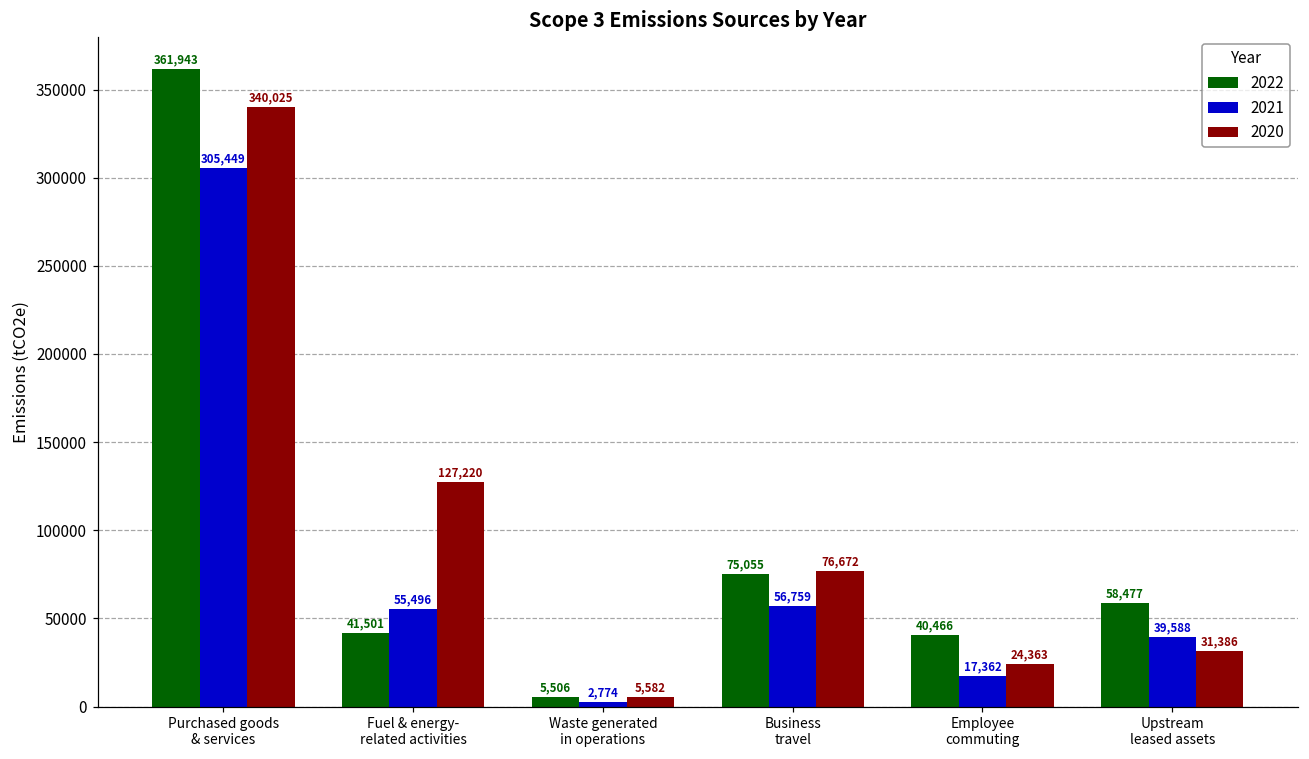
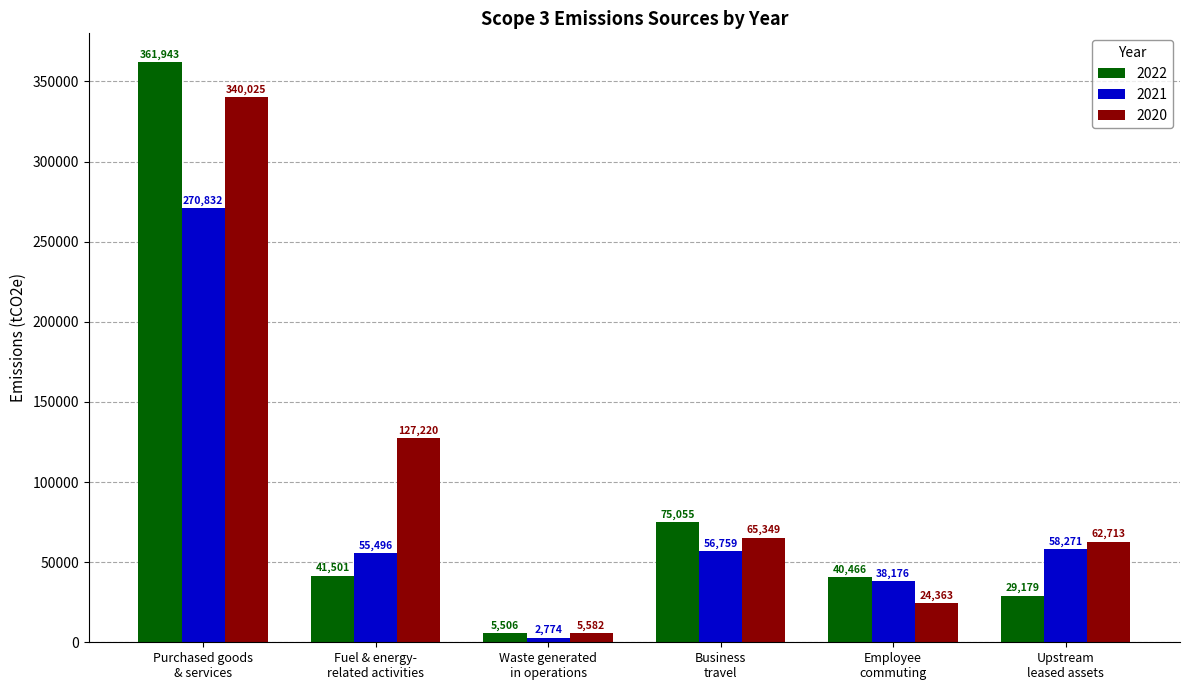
  {
    "2022": {
      "Purchased goods & services": "361,943",
      "Fuel & energy- related activities": "41,501",
      "Waste generated in operations": "5,506",
      "Business travel": "75,055",
      "Employee commuting": "40,466",
-     "Upstream leased assets": "58,477"
+     "Upstream leased assets": "29,179"
    },
    "2021": {
-     "Purchased goods & services": "305,449",
+     "Purchased goods & services": "270,832",
      "Fuel & energy- related activities": "55,496",
      "Waste generated in operations": "2,774",
      "Business travel": "56,759",
-     "Employee commuting": "17,362",
-     "Upstream leased assets": "39,588"
+     "Employee commuting": "38,176",
+     "Upstream leased assets": "58,271"
    },
    "2020": {
      "Purchased goods & services": "340,025",
      "Fuel & energy- related activities": "127,220",
      "Waste generated in operations": "5,582",
-     "Business travel": "76,672",
+     "Business travel": "65,349",
      "Employee commuting": "24,363",
-     "Upstream leased assets": "31,386"
+     "Upstream leased assets": "62,713"
    }
  }
